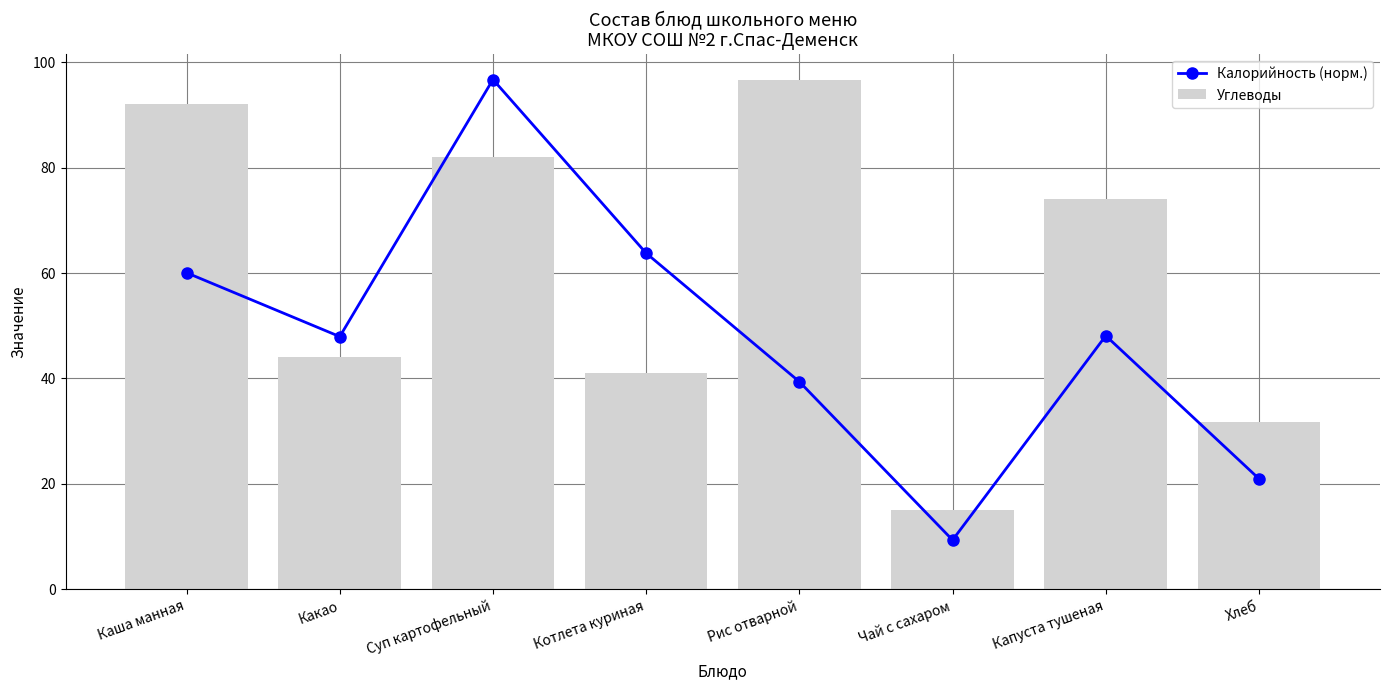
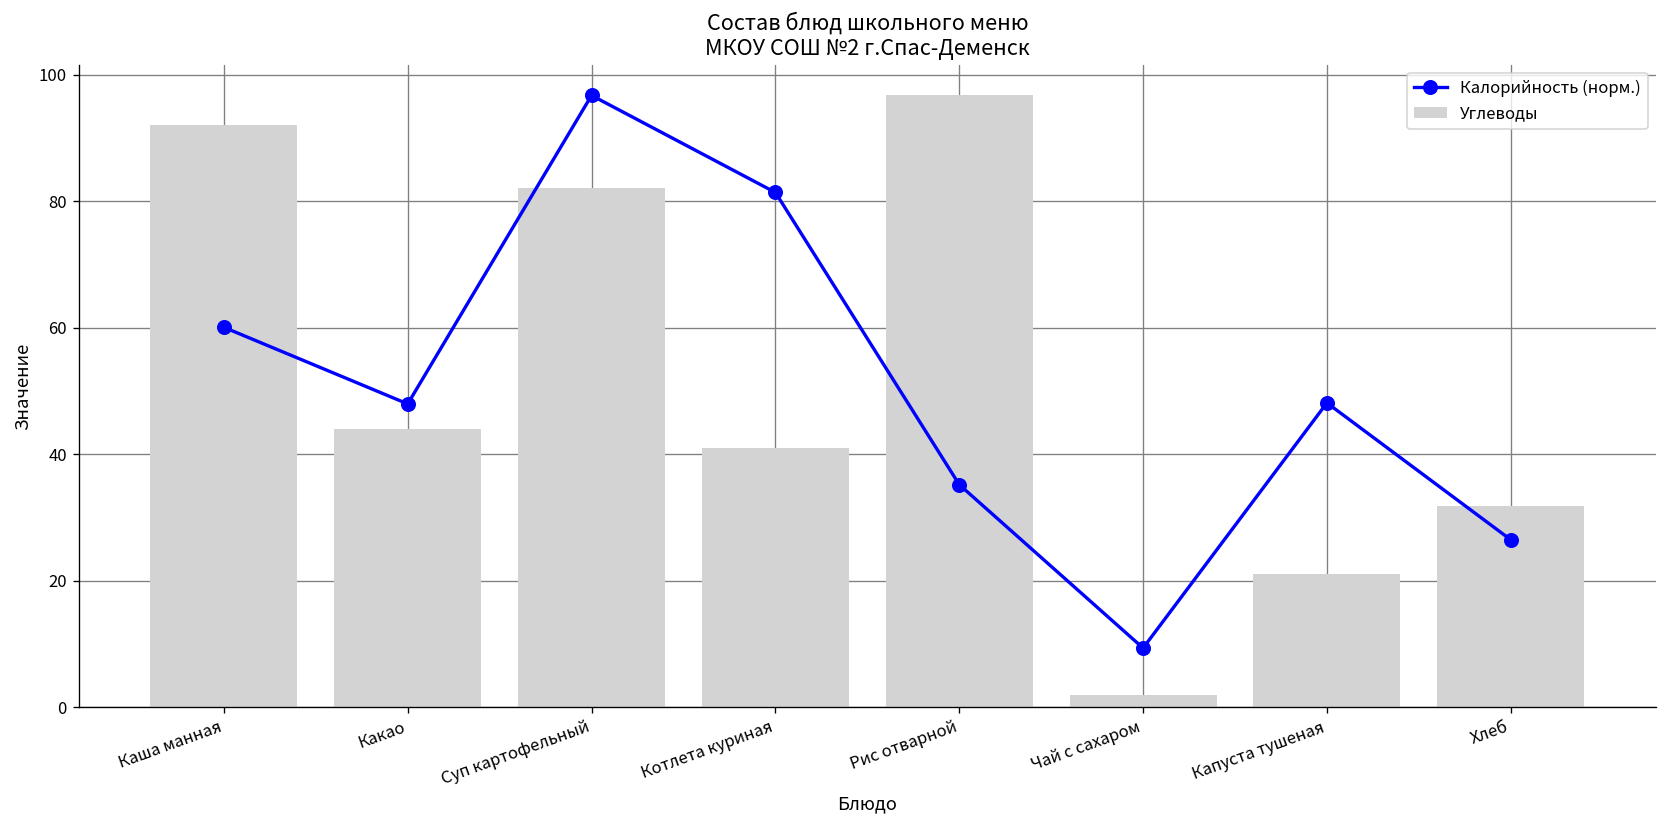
  {
    "Калорийность (норм.)": {
      "Каша манная": 60,
      "Какао": 48,
      "Суп картофельный": 97,
-     "Котлета куриная": 64,
-     "Рис отварной": 39,
+     "Котлета куриная": 81,
+     "Рис отварной": 35,
      "Чай с сахаром": 9,
      "Капуста тушеная": 48,
-     "Хлеб": 21
+     "Хлеб": 26
    },
    "Углеводы": {
      "Каша манная": 92,
      "Какао": 44,
      "Суп картофельный": 82,
      "Котлета куриная": 41,
      "Рис отварной": 97,
-     "Чай с сахаром": 15,
-     "Капуста тушеная": 74,
+     "Чай с сахаром": 2,
+     "Капуста тушеная": 21,
      "Хлеб": 32
    }
  }
